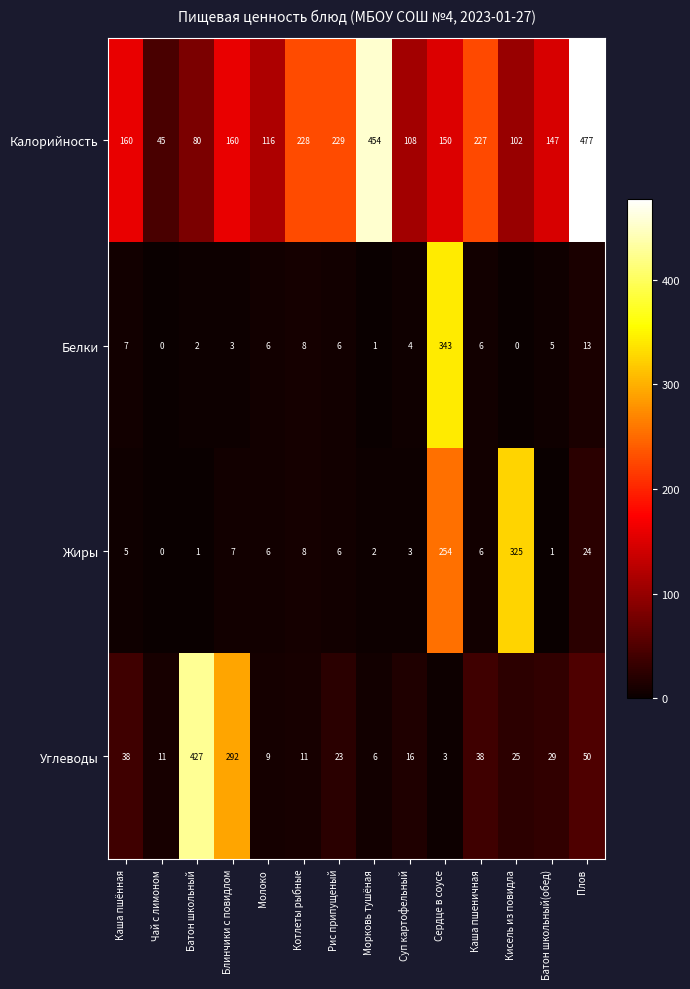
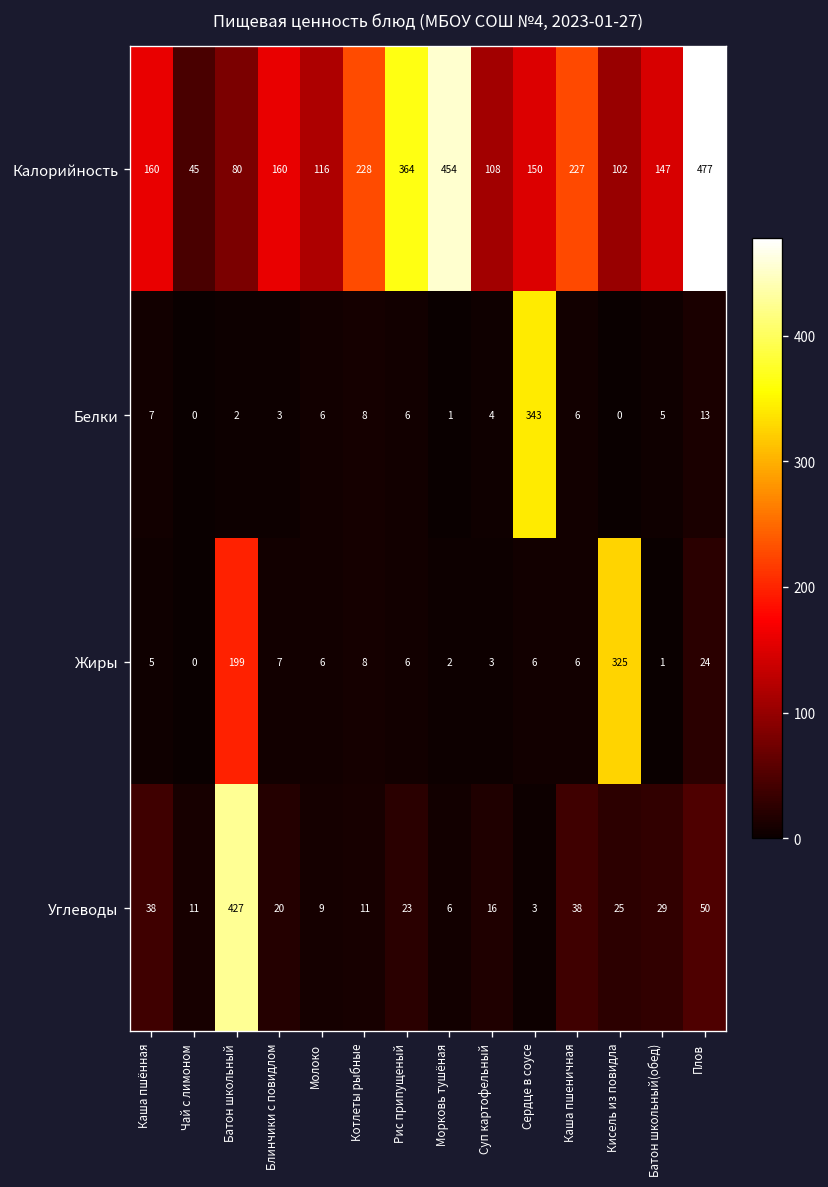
  {
    "Калорийность": {
      "Каша пшённая": 160,
      "Чай с лимоном": 45,
      "Батон школьный": 80,
      "Блинчики с повидлом": 160,
      "Молоко": 116,
      "Котлеты рыбные": 228,
-     "Рис припущеный": 229,
+     "Рис припущеный": 364,
      "Морковь тушёная": 454,
      "Суп картофельный": 108,
      "Сердце в соусе": 150,
      "Каша пшеничная": 227,
      "Кисель из повидла": 102,
      "Батон школьный(обед)": 147,
      "Плов": 477
    },
    "Белки": {
      "Каша пшённая": 7,
      "Чай с лимоном": 0,
      "Батон школьный": 2,
      "Блинчики с повидлом": 3,
      "Молоко": 6,
      "Котлеты рыбные": 8,
      "Рис припущеный": 6,
      "Морковь тушёная": 1,
      "Суп картофельный": 4,
      "Сердце в соусе": 343,
      "Каша пшеничная": 6,
      "Кисель из повидла": 0,
      "Батон школьный(обед)": 5,
      "Плов": 13
    },
    "Жиры": {
      "Каша пшённая": 5,
      "Чай с лимоном": 0,
-     "Батон школьный": 1,
+     "Батон школьный": 199,
      "Блинчики с повидлом": 7,
      "Молоко": 6,
      "Котлеты рыбные": 8,
      "Рис припущеный": 6,
      "Морковь тушёная": 2,
      "Суп картофельный": 3,
-     "Сердце в соусе": 254,
+     "Сердце в соусе": 6,
      "Каша пшеничная": 6,
      "Кисель из повидла": 325,
      "Батон школьный(обед)": 1,
      "Плов": 24
    },
    "Углеводы": {
      "Каша пшённая": 38,
      "Чай с лимоном": 11,
      "Батон школьный": 427,
-     "Блинчики с повидлом": 292,
+     "Блинчики с повидлом": 20,
      "Молоко": 9,
      "Котлеты рыбные": 11,
      "Рис припущеный": 23,
      "Морковь тушёная": 6,
      "Суп картофельный": 16,
      "Сердце в соусе": 3,
      "Каша пшеничная": 38,
      "Кисель из повидла": 25,
      "Батон школьный(обед)": 29,
      "Плов": 50
    }
  }
